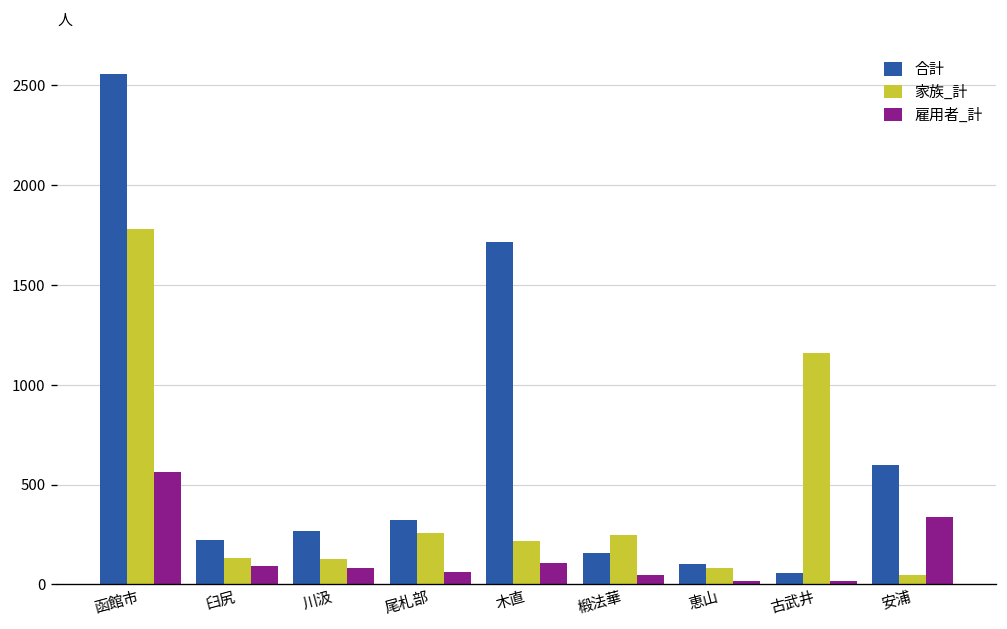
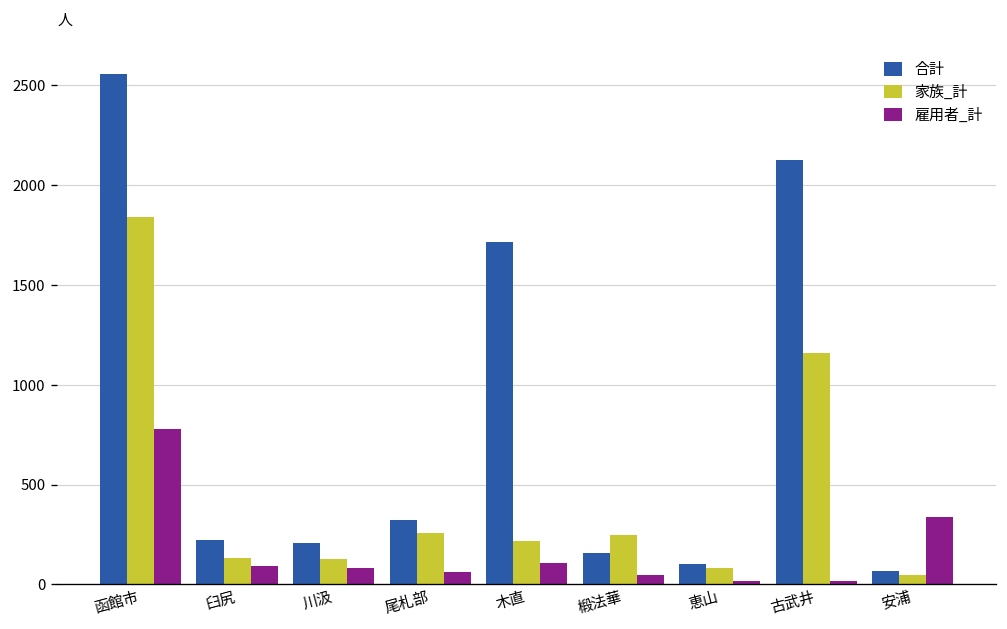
  {
    "合計": {
      "函館市": 2560,
      "臼尻": 230,
-     "川汲": 270,
+     "川汲": 210,
      "尾札部": 320,
      "木直": 1720,
      "椴法華": 160,
      "恵山": 100,
-     "古武井": 60,
-     "安浦": 600
+     "古武井": 2130,
+     "安浦": 70
    },
    "家族_計": {
-     "函館市": 1780,
+     "函館市": 1840,
      "臼尻": 130,
      "川汲": 130,
      "尾札部": 260,
      "木直": 220,
      "椴法華": 250,
      "恵山": 80,
      "古武井": 1160,
      "安浦": 50
    },
    "雇用者_計": {
-     "函館市": 560,
+     "函館市": 780,
      "臼尻": 90,
      "川汲": 80,
      "尾札部": 60,
      "木直": 110,
      "椴法華": 50,
      "恵山": 20,
      "古武井": 20,
      "安浦": 340
    }
  }
